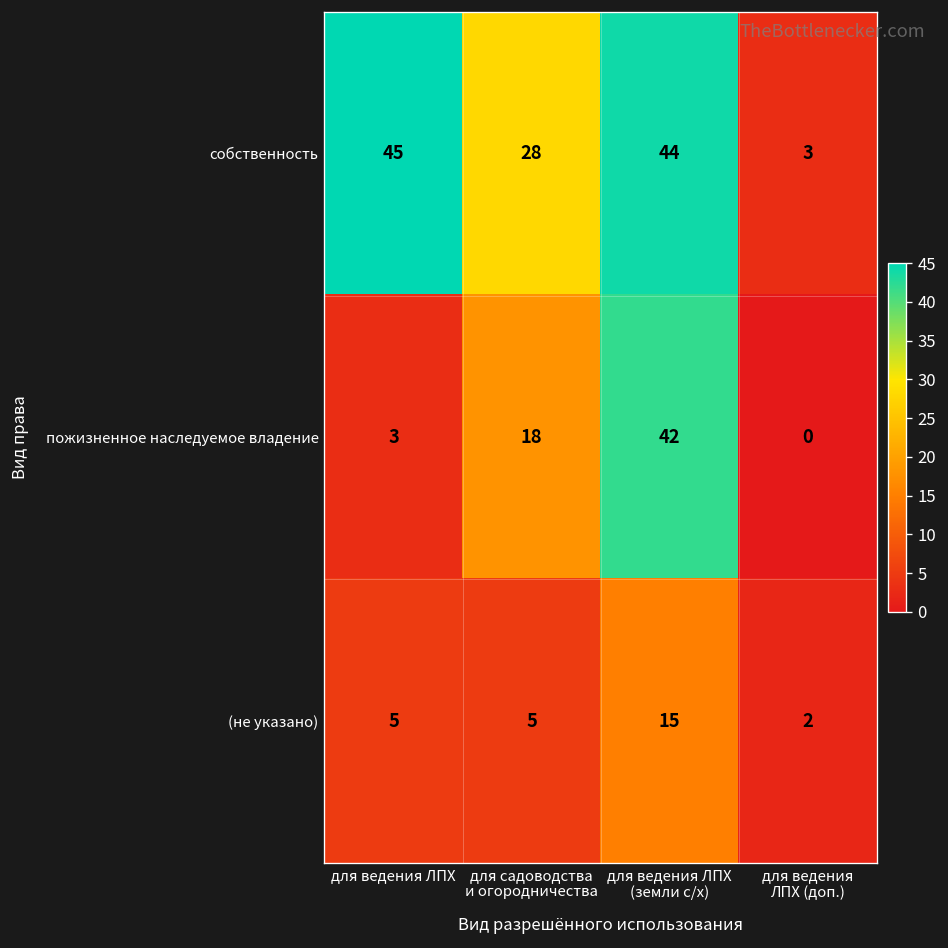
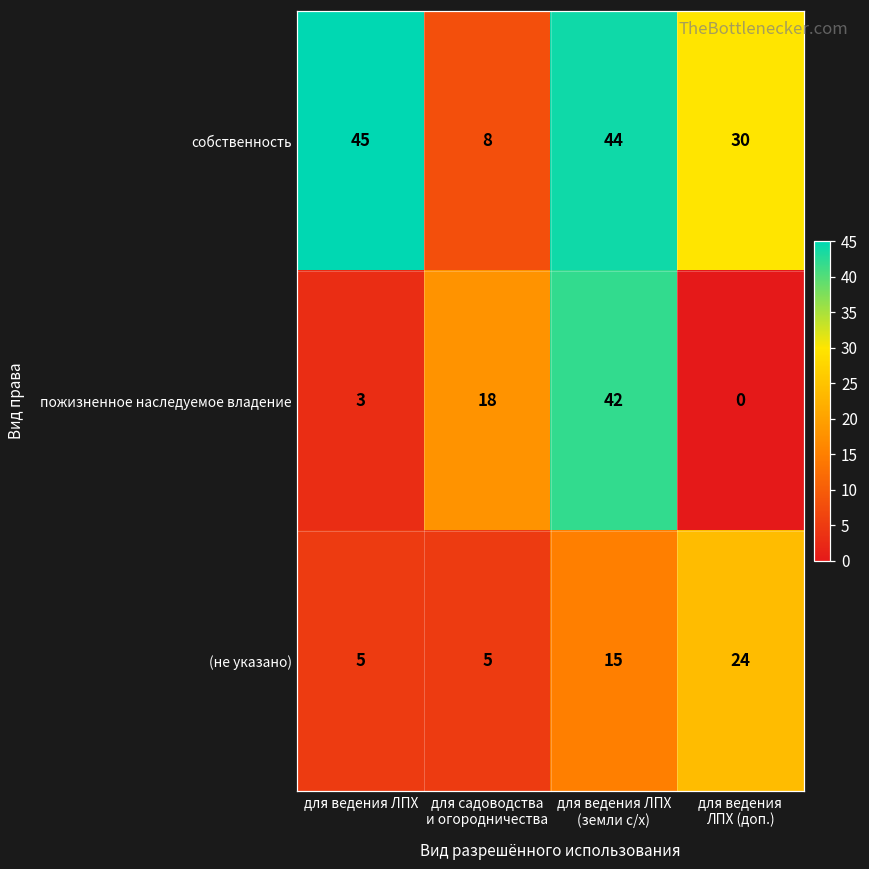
  {
    "собственность": {
      "для ведения ЛПХ": 45,
-     "для садоводства и огородничества": 28,
+     "для садоводства и огородничества": 8,
      "для ведения ЛПХ (земли с/х)": 44,
-     "для ведения ЛПХ (доп.)": 3
+     "для ведения ЛПХ (доп.)": 30
    },
    "пожизненное наследуемое владение": {
      "для ведения ЛПХ": 3,
      "для садоводства и огородничества": 18,
      "для ведения ЛПХ (земли с/х)": 42,
      "для ведения ЛПХ (доп.)": 0
    },
    "(не указано)": {
      "для ведения ЛПХ": 5,
      "для садоводства и огородничества": 5,
      "для ведения ЛПХ (земли с/х)": 15,
-     "для ведения ЛПХ (доп.)": 2
+     "для ведения ЛПХ (доп.)": 24
    }
  }
